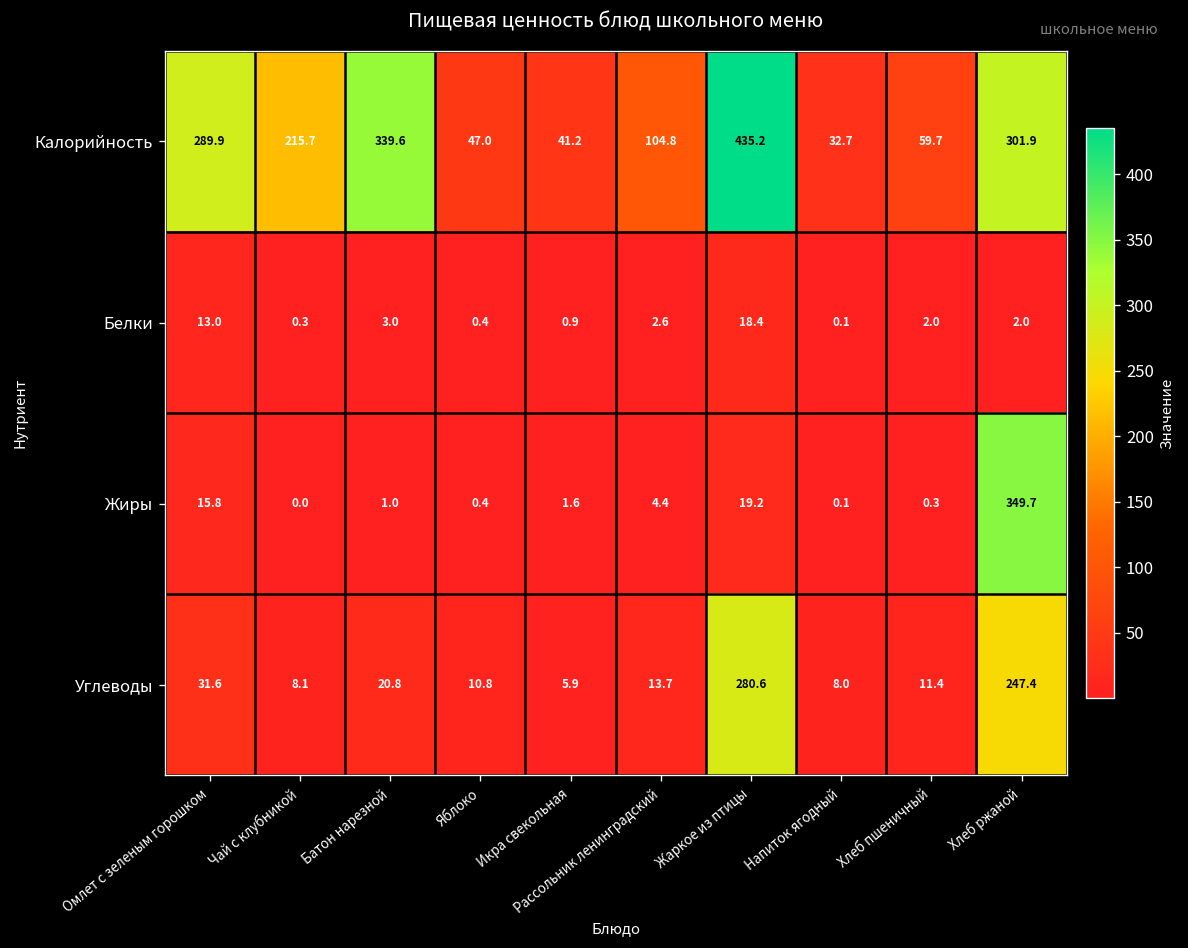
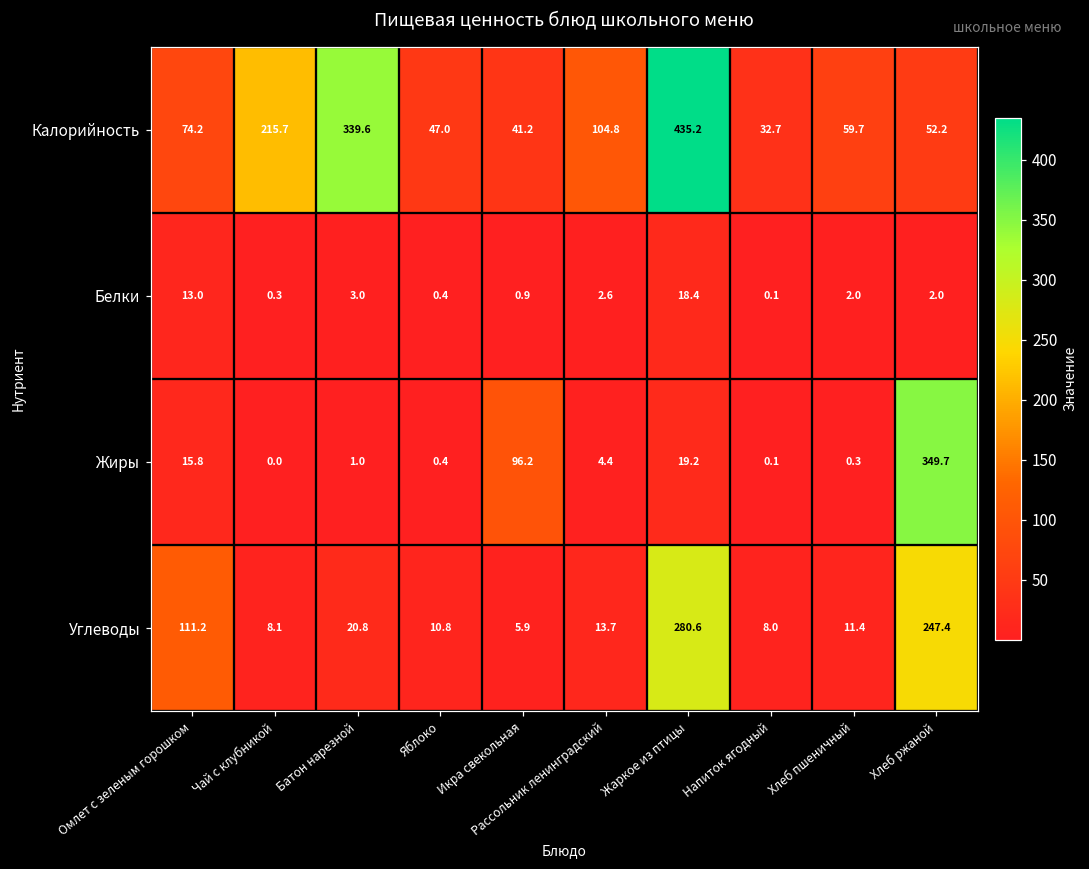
  {
    "Калорийность": {
-     "Омлет с зеленым горошком": 289.9,
+     "Омлет с зеленым горошком": 74.2,
      "Чай с клубникой": 215.7,
      "Батон нарезной": 339.6,
      "Яблоко": 47.0,
      "Икра свекольная": 41.2,
      "Рассольник ленинградский": 104.8,
      "Жаркое из птицы": 435.2,
      "Напиток ягодный": 32.7,
      "Хлеб пшеничный": 59.7,
-     "Хлеб ржаной": 301.9
+     "Хлеб ржаной": 52.2
    },
    "Белки": {
      "Омлет с зеленым горошком": 13.0,
      "Чай с клубникой": 0.3,
      "Батон нарезной": 3.0,
      "Яблоко": 0.4,
      "Икра свекольная": 0.9,
      "Рассольник ленинградский": 2.6,
      "Жаркое из птицы": 18.4,
      "Напиток ягодный": 0.1,
      "Хлеб пшеничный": 2.0,
      "Хлеб ржаной": 2.0
    },
    "Жиры": {
      "Омлет с зеленым горошком": 15.8,
      "Чай с клубникой": 0.0,
      "Батон нарезной": 1.0,
      "Яблоко": 0.4,
-     "Икра свекольная": 1.6,
+     "Икра свекольная": 96.2,
      "Рассольник ленинградский": 4.4,
      "Жаркое из птицы": 19.2,
      "Напиток ягодный": 0.1,
      "Хлеб пшеничный": 0.3,
      "Хлеб ржаной": 349.7
    },
    "Углеводы": {
-     "Омлет с зеленым горошком": 31.6,
+     "Омлет с зеленым горошком": 111.2,
      "Чай с клубникой": 8.1,
      "Батон нарезной": 20.8,
      "Яблоко": 10.8,
      "Икра свекольная": 5.9,
      "Рассольник ленинградский": 13.7,
      "Жаркое из птицы": 280.6,
      "Напиток ягодный": 8.0,
      "Хлеб пшеничный": 11.4,
      "Хлеб ржаной": 247.4
    }
  }
